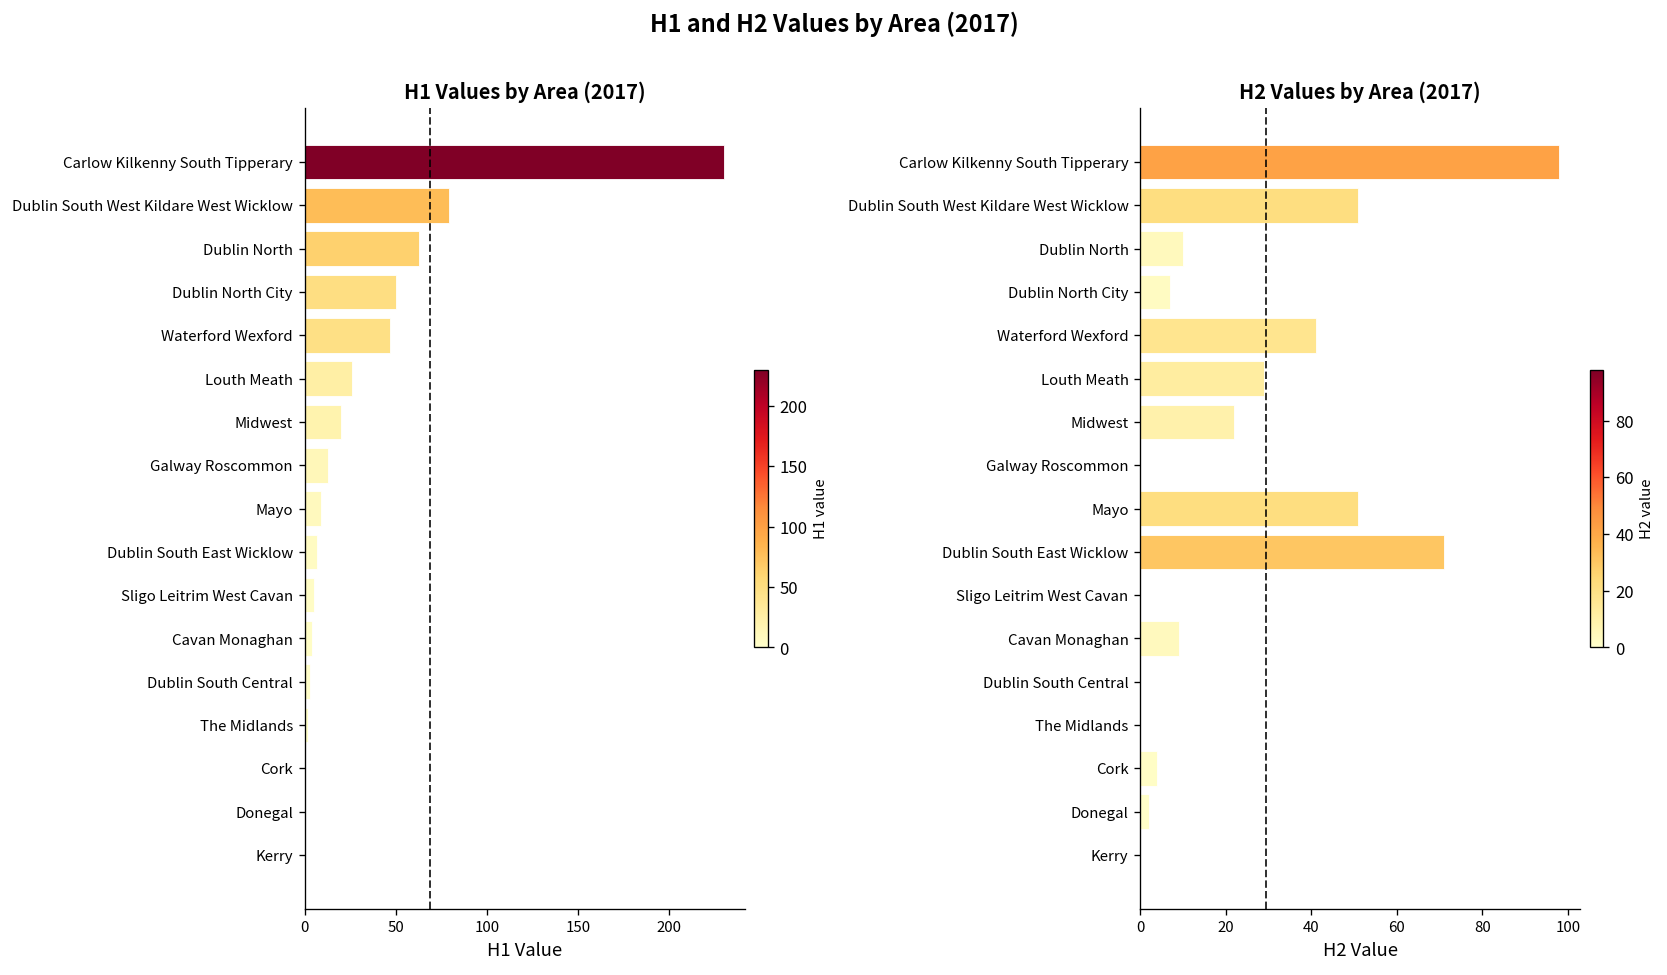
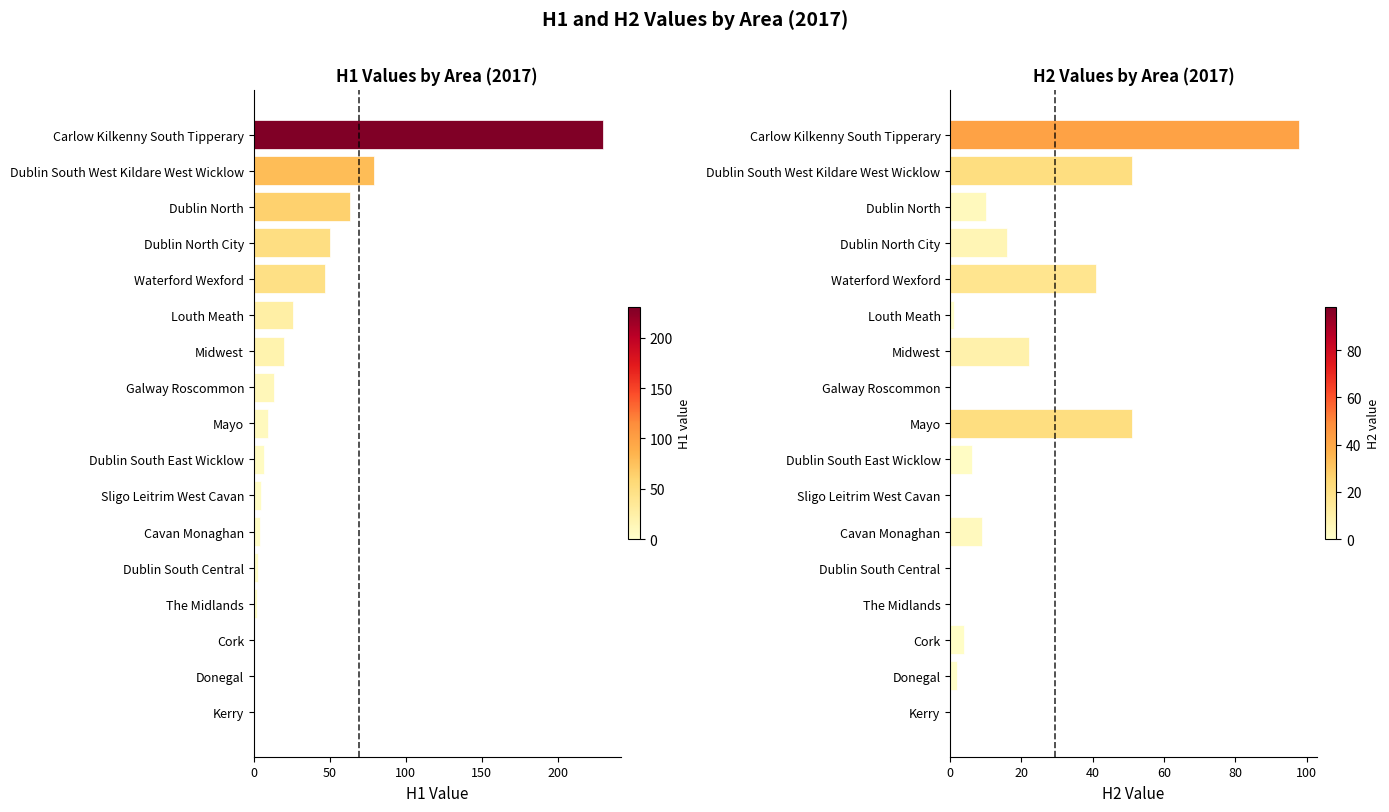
  {
    "H1 Values by Area (2017)": {
      "Carlow Kilkenny South Tipperary": 230,
      "Dublin South West Kildare West Wicklow": 79,
      "Dublin North": 63,
      "Dublin North City": 50,
      "Waterford Wexford": 47,
      "Louth Meath": 26,
      "Midwest": 20,
      "Galway Roscommon": 13,
      "Mayo": 9,
      "Dublin South East Wicklow": 7,
      "Sligo Leitrim West Cavan": 5,
      "Cavan Monaghan": 4,
      "Dublin South Central": 3,
      "The Midlands": 2,
      "Cork": 0,
      "Donegal": 0,
      "Kerry": 0
    },
    "H2 Values by Area (2017)": {
      "Carlow Kilkenny South Tipperary": 98,
      "Dublin South West Kildare West Wicklow": 51,
      "Dublin North": 10,
-     "Dublin North City": 7,
+     "Dublin North City": 16,
      "Waterford Wexford": 41,
-     "Louth Meath": 29,
+     "Louth Meath": 1,
      "Midwest": 22,
      "Galway Roscommon": 0,
      "Mayo": 51,
-     "Dublin South East Wicklow": 71,
+     "Dublin South East Wicklow": 6,
      "Sligo Leitrim West Cavan": 0,
      "Cavan Monaghan": 9,
      "Dublin South Central": 0,
      "The Midlands": 0,
      "Cork": 4,
      "Donegal": 2,
      "Kerry": 0
    }
  }
